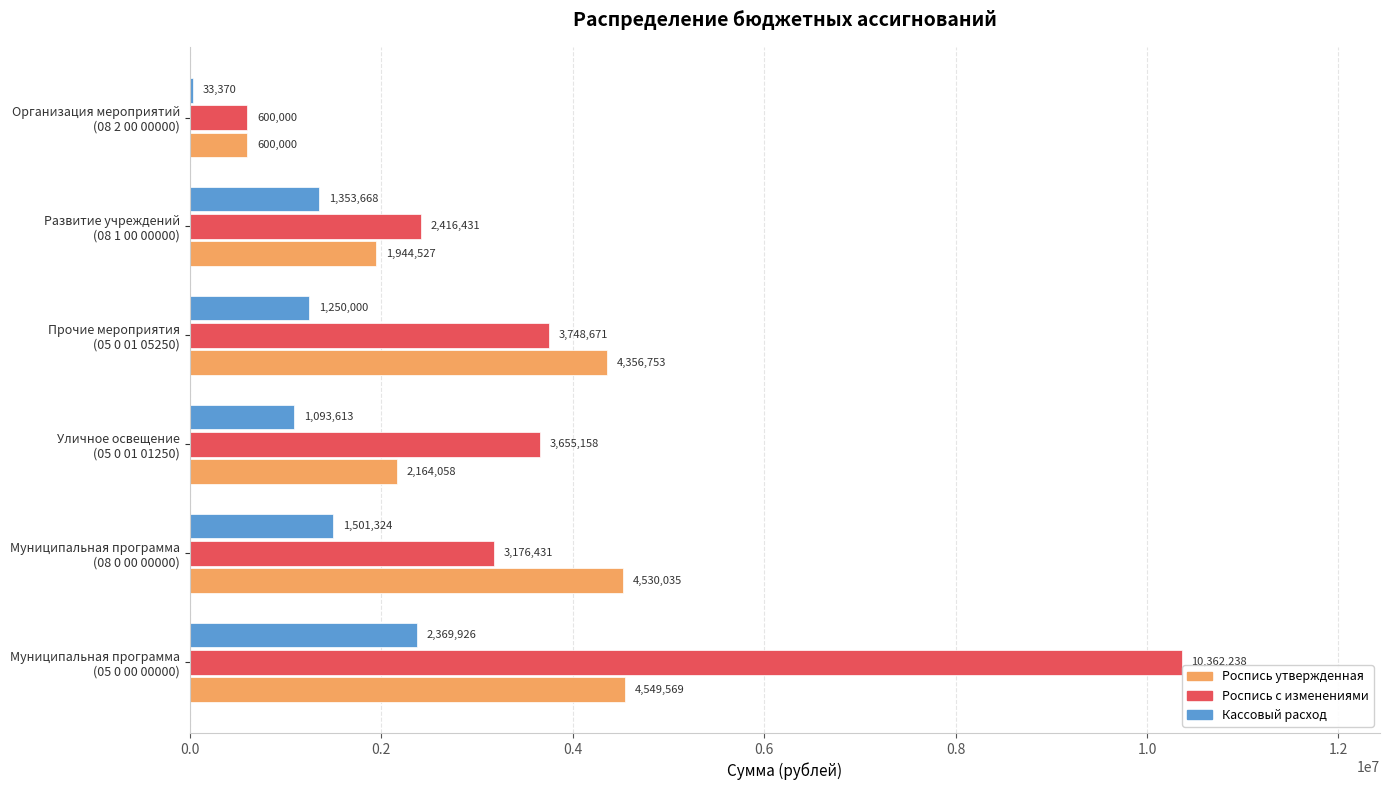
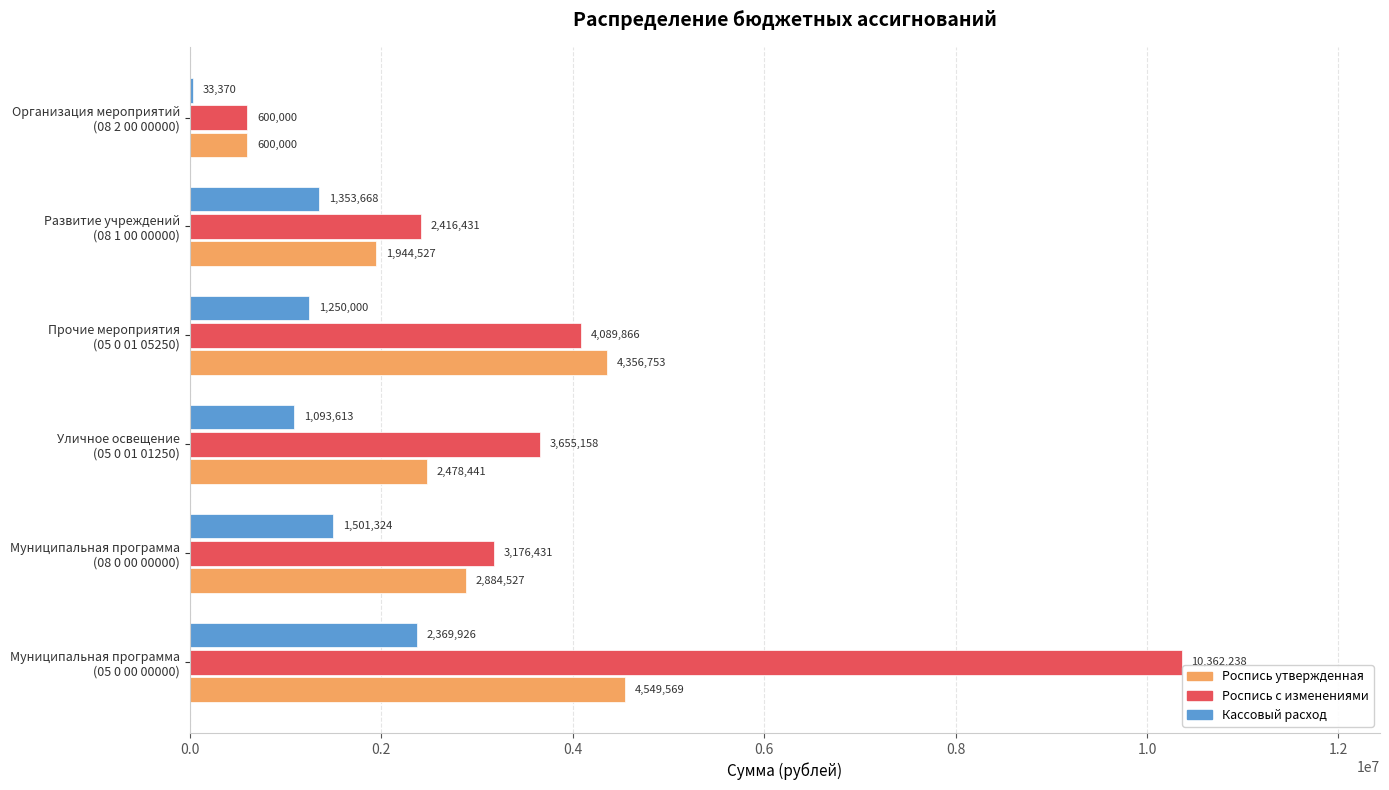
  {
    "Роспись утвержденная": {
      "Организация мероприятий (08 2 00 00000)": "600,000",
      "Развитие учреждений (08 1 00 00000)": "1,944,527",
      "Прочие мероприятия (05 0 01 05250)": "4,356,753",
-     "Уличное освещение (05 0 01 01250)": "2,164,058",
-     "Муниципальная программа (08 0 00 00000)": "4,530,035",
+     "Уличное освещение (05 0 01 01250)": "2,478,441",
+     "Муниципальная программа (08 0 00 00000)": "2,884,527",
      "Муниципальная программа (05 0 00 00000)": "4,549,569"
    },
    "Роспись с изменениями": {
      "Организация мероприятий (08 2 00 00000)": "600,000",
      "Развитие учреждений (08 1 00 00000)": "2,416,431",
-     "Прочие мероприятия (05 0 01 05250)": "3,748,671",
+     "Прочие мероприятия (05 0 01 05250)": "4,089,866",
      "Уличное освещение (05 0 01 01250)": "3,655,158",
      "Муниципальная программа (08 0 00 00000)": "3,176,431"
    },
    "Кассовый расход": {
      "Организация мероприятий (08 2 00 00000)": "33,370",
      "Развитие учреждений (08 1 00 00000)": "1,353,668",
      "Прочие мероприятия (05 0 01 05250)": "1,250,000",
      "Уличное освещение (05 0 01 01250)": "1,093,613",
      "Муниципальная программа (08 0 00 00000)": "1,501,324",
      "Муниципальная программа (05 0 00 00000)": "2,369,926"
    }
  }
